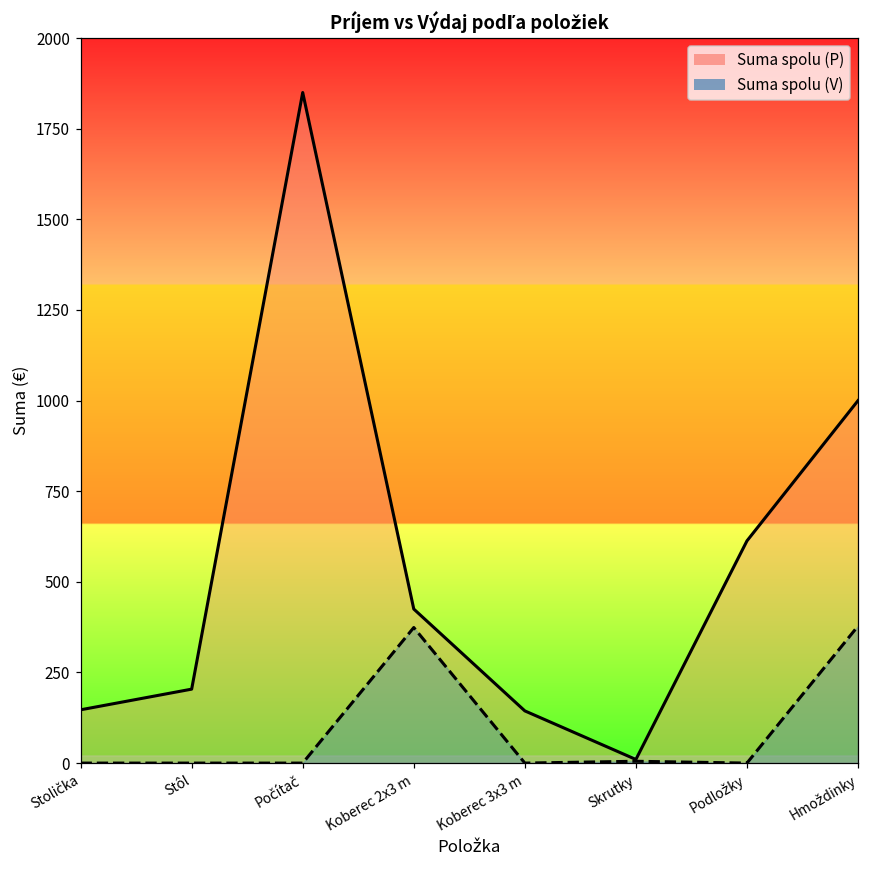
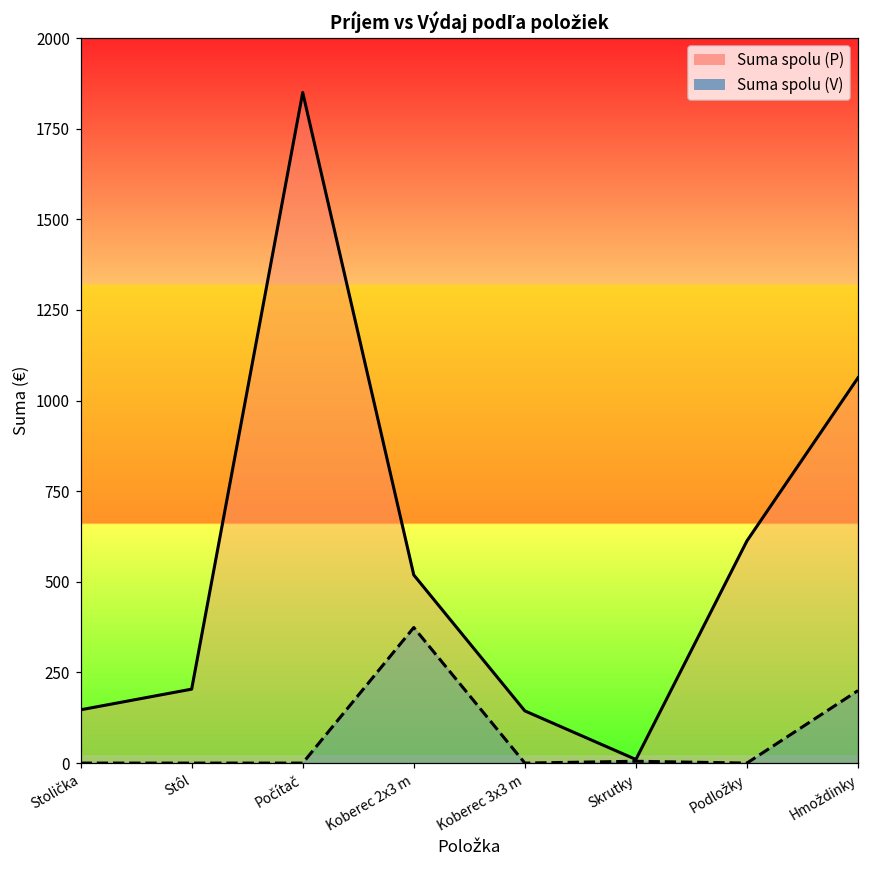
  {
    "Suma spolu (P)": {
      "Stolička": 150,
      "Stôl": 200,
      "Počítač": 1850,
-     "Koberec 2x3 m": 430,
+     "Koberec 2x3 m": 520,
      "Koberec 3x3 m": 140,
      "Podložky": 610,
-     "Hmoždinky": 1000
+     "Hmoždinky": 1060
    },
    "Suma spolu (V)": {
      "Koberec 2x3 m": 370,
-     "Hmoždinky": 380
+     "Hmoždinky": 200
    }
  }
